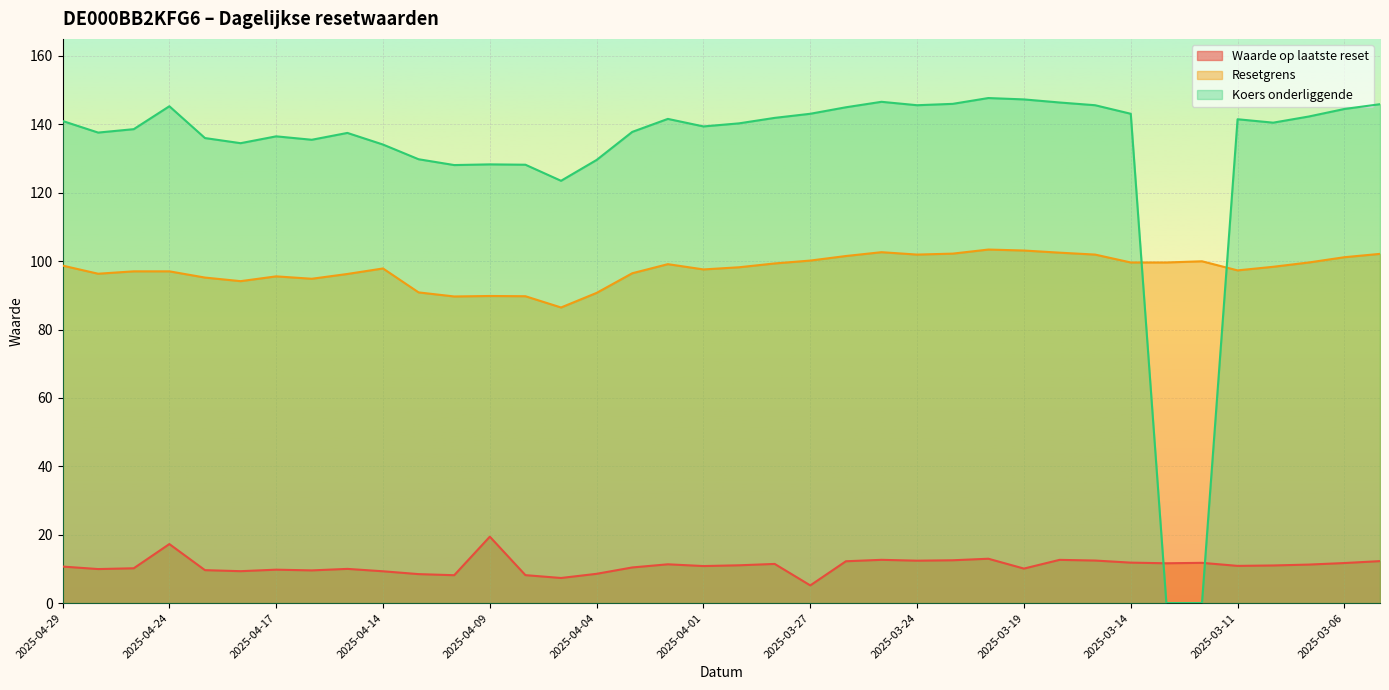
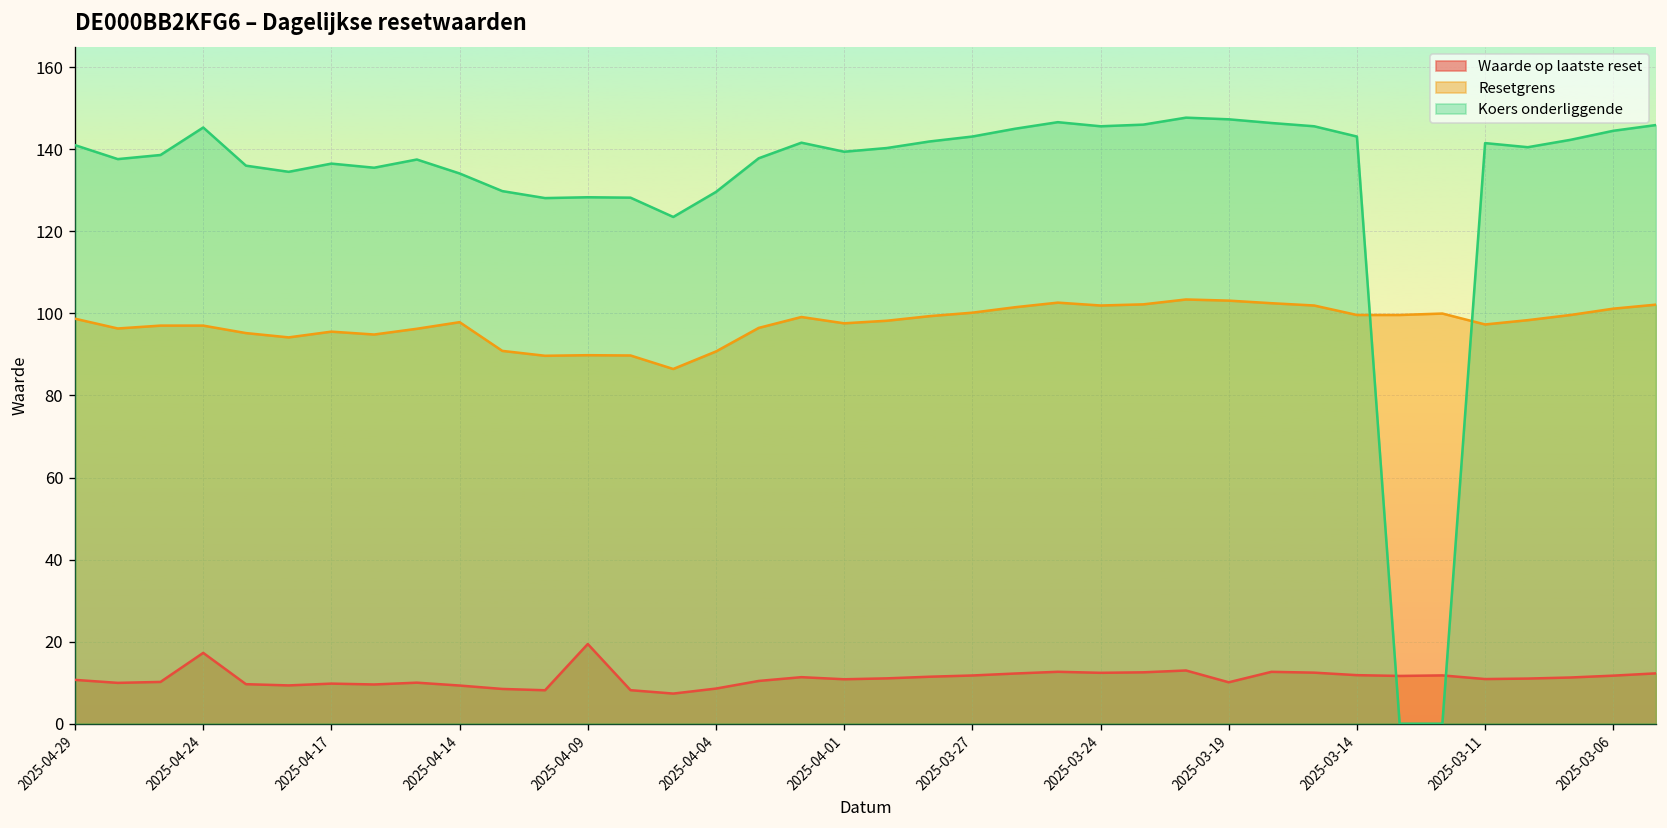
  {
    "Waarde op laatste reset": {
      "2025-04-29": 11,
      "2025-04-24": 17,
      "2025-04-17": 10,
      "2025-04-14": 9,
      "2025-04-09": 19,
      "2025-04-04": 9,
      "2025-04-01": 11,
-     "2025-03-27": 5,
+     "2025-03-27": 12,
      "2025-03-24": 12,
      "2025-03-19": 10,
      "2025-03-14": 12,
      "2025-03-11": 11,
      "2025-03-06": 12
    },
    "Resetgrens": {
      "2025-04-29": 99,
      "2025-04-24": 97,
      "2025-04-17": 96,
      "2025-04-14": 98,
      "2025-04-09": 90,
      "2025-04-04": 91,
      "2025-04-01": 98,
      "2025-03-27": 100,
      "2025-03-24": 102,
      "2025-03-19": 103,
      "2025-03-14": 100,
      "2025-03-11": 97,
      "2025-03-06": 101
    },
    "Koers onderliggende": {
      "2025-04-29": 141,
      "2025-04-24": 145,
      "2025-04-17": 137,
      "2025-04-14": 134,
      "2025-04-09": 128,
      "2025-04-04": 130,
      "2025-04-01": 139,
      "2025-03-27": 143,
      "2025-03-24": 146,
      "2025-03-19": 147,
      "2025-03-14": 143,
      "2025-03-11": 142,
      "2025-03-06": 145
    }
  }
